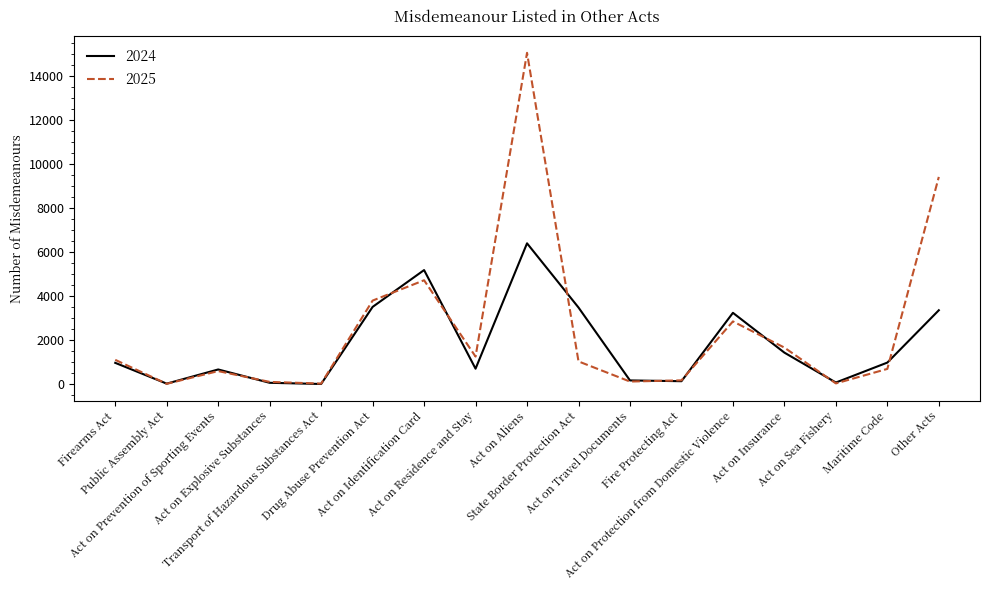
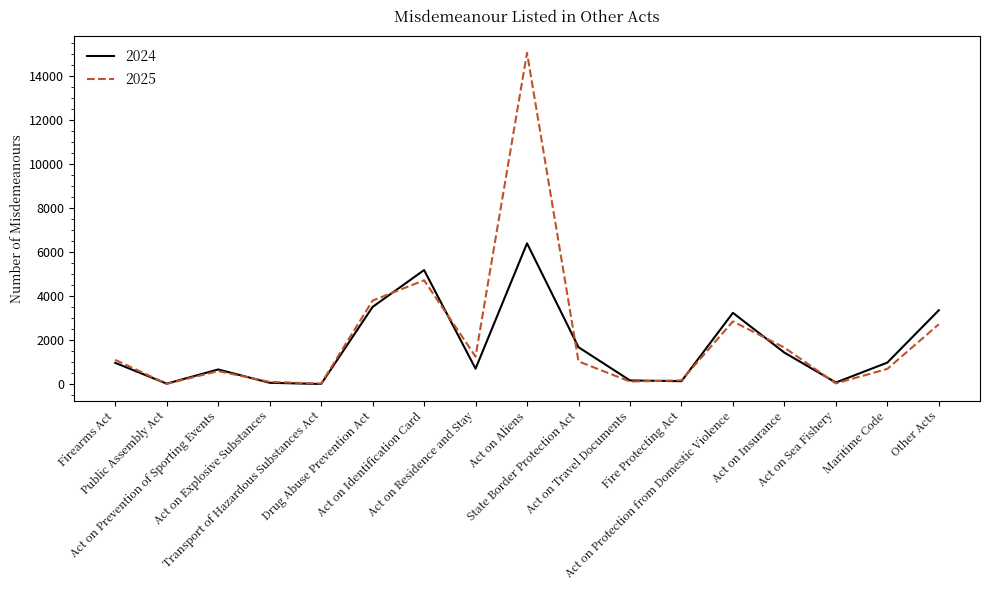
  {
    "2024": {
      "Firearms Act": 1000,
      "Drug Abuse Prevention Act": 3500,
      "Act on Identification Card": 5200,
      "Act on Residence and Stay": 700,
      "Act on Aliens": 6400,
-     "State Border Protection Act": 3500,
+     "State Border Protection Act": 1700,
      "Act on Protection from Domestic Violence": 3200,
      "Act on Insurance": 1400,
      "Maritime Code": 1000,
      "Other Acts": 3400
    },
    "2025": {
      "Firearms Act": 1100,
      "Drug Abuse Prevention Act": 3800,
      "Act on Identification Card": 4700,
      "Act on Residence and Stay": 1200,
      "Act on Aliens": 15100,
      "State Border Protection Act": 1000,
      "Act on Protection from Domestic Violence": 2800,
      "Act on Insurance": 1700,
      "Maritime Code": 700,
-     "Other Acts": 9400
+     "Other Acts": 2700
    }
  }
